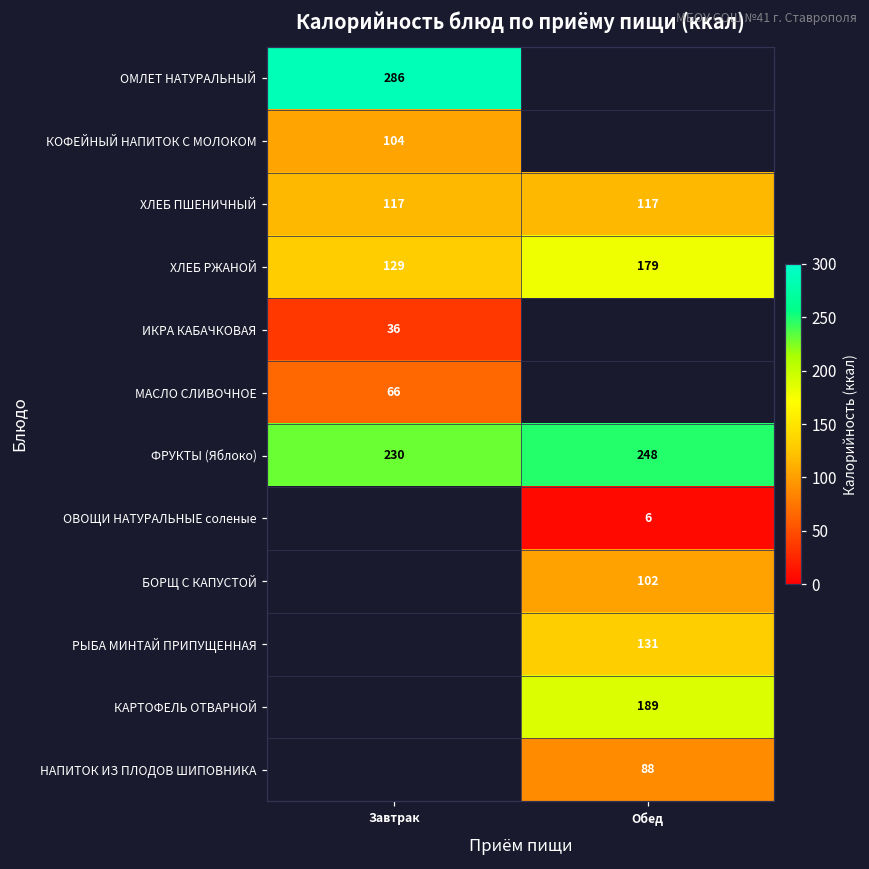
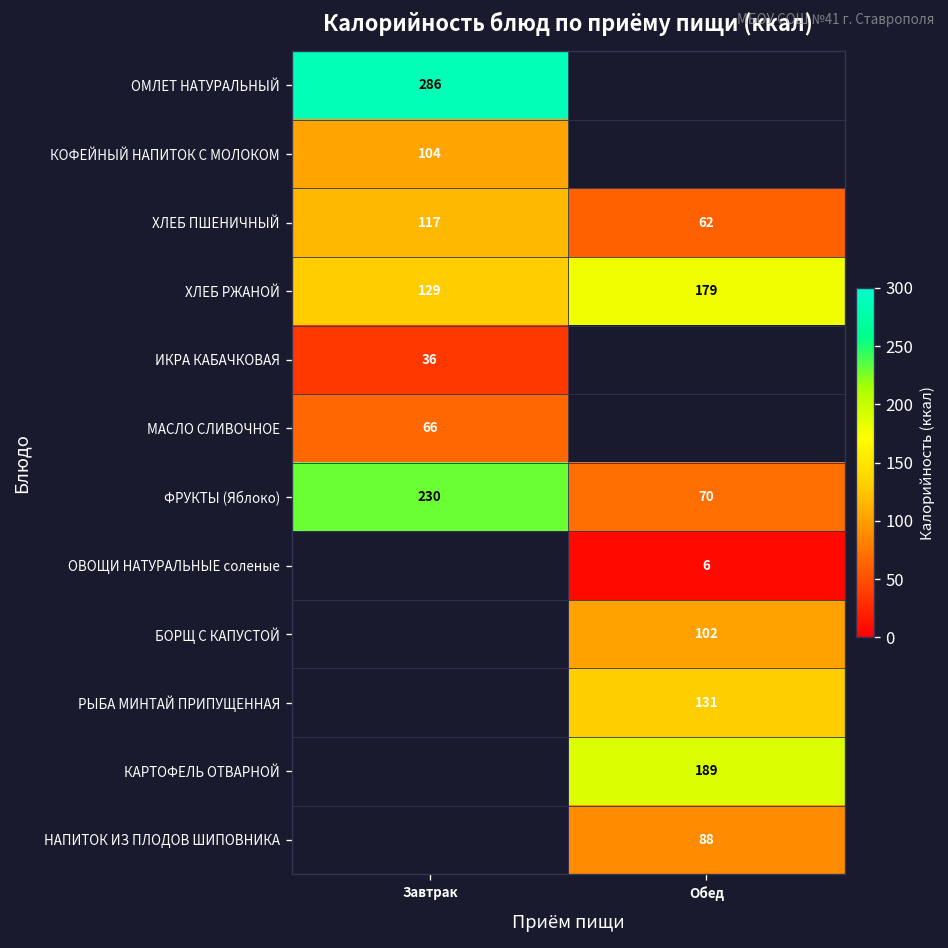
  {
    "ОМЛЕТ НАТУРАЛЬНЫЙ": {
      "Завтрак": 286
    },
    "КОФЕЙНЫЙ НАПИТОК С МОЛОКОМ": {
      "Завтрак": 104
    },
    "ХЛЕБ ПШЕНИЧНЫЙ": {
      "Завтрак": 117,
-     "Обед": 117
+     "Обед": 62
    },
    "ХЛЕБ РЖАНОЙ": {
      "Завтрак": 129,
      "Обед": 179
    },
    "ИКРА КАБАЧКОВАЯ": {
      "Завтрак": 36
    },
    "МАСЛО СЛИВОЧНОЕ": {
      "Завтрак": 66
    },
    "ФРУКТЫ (Яблоко)": {
      "Завтрак": 230,
-     "Обед": 248
+     "Обед": 70
    },
    "ОВОЩИ НАТУРАЛЬНЫЕ соленые": {
      "Обед": 6
    },
    "БОРЩ С КАПУСТОЙ": {
      "Обед": 102
    },
    "РЫБА МИНТАЙ ПРИПУЩЕННАЯ": {
      "Обед": 131
    },
    "КАРТОФЕЛЬ ОТВАРНОЙ": {
      "Обед": 189
    },
    "НАПИТОК ИЗ ПЛОДОВ ШИПОВНИКА": {
      "Обед": 88
    }
  }
